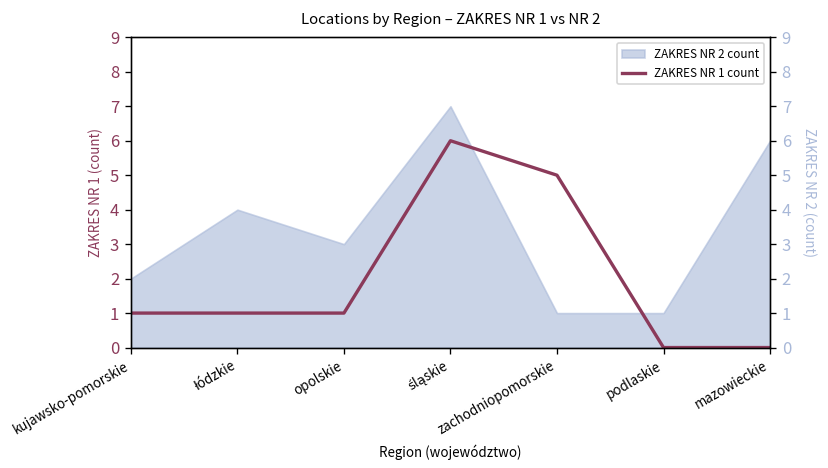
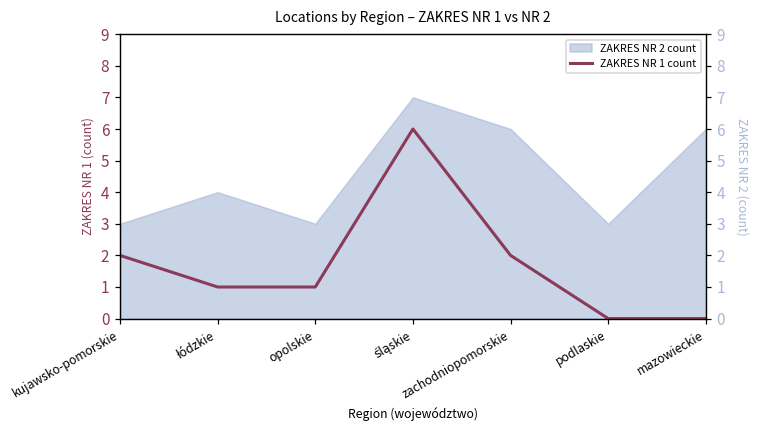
  {
    "ZAKRES NR 2 count": {
-     "kujawsko-pomorskie": 2,
+     "kujawsko-pomorskie": 3,
      "łódzkie": 4,
      "opolskie": 3,
      "śląskie": 7,
-     "zachodniopomorskie": 1,
-     "podlaskie": 1,
+     "zachodniopomorskie": 6,
+     "podlaskie": 3,
      "mazowieckie": 6
    },
    "ZAKRES NR 1 count": {
-     "kujawsko-pomorskie": 1,
+     "kujawsko-pomorskie": 2,
      "łódzkie": 1,
      "opolskie": 1,
      "śląskie": 6,
-     "zachodniopomorskie": 5,
+     "zachodniopomorskie": 2,
      "podlaskie": 0,
      "mazowieckie": 0
    }
  }
